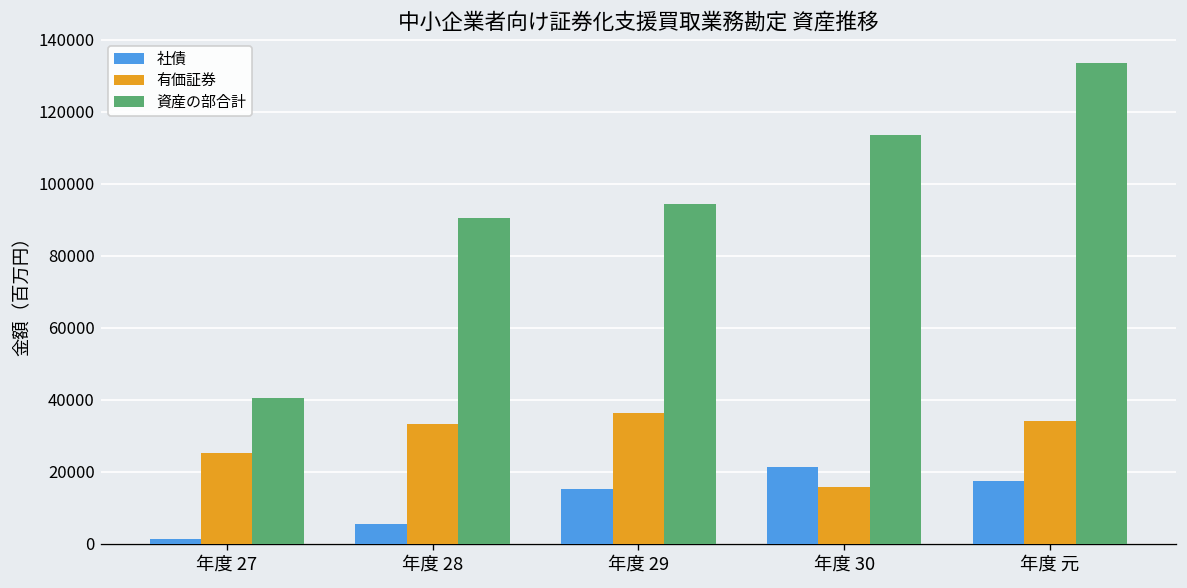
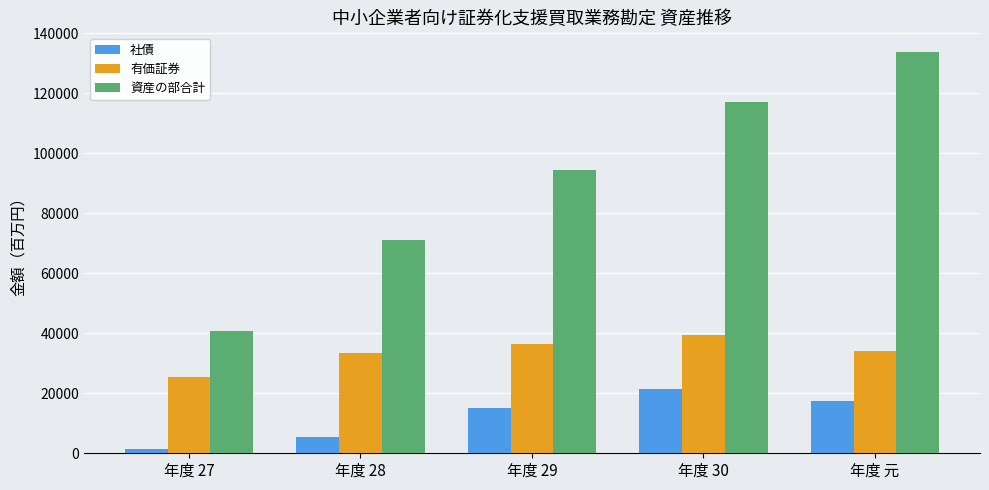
  {
    "社債": {
      "年度 27": 1000,
      "年度 28": 5000,
      "年度 29": 15000,
      "年度 30": 21000,
      "年度 元": 17000
    },
    "有価証券": {
      "年度 27": 25000,
      "年度 28": 33000,
      "年度 29": 36000,
-     "年度 30": 16000,
+     "年度 30": 39000,
      "年度 元": 34000
    },
    "資産の部合計": {
      "年度 27": 41000,
-     "年度 28": 91000,
+     "年度 28": 71000,
      "年度 29": 94000,
-     "年度 30": 114000,
+     "年度 30": 117000,
      "年度 元": 134000
    }
  }
